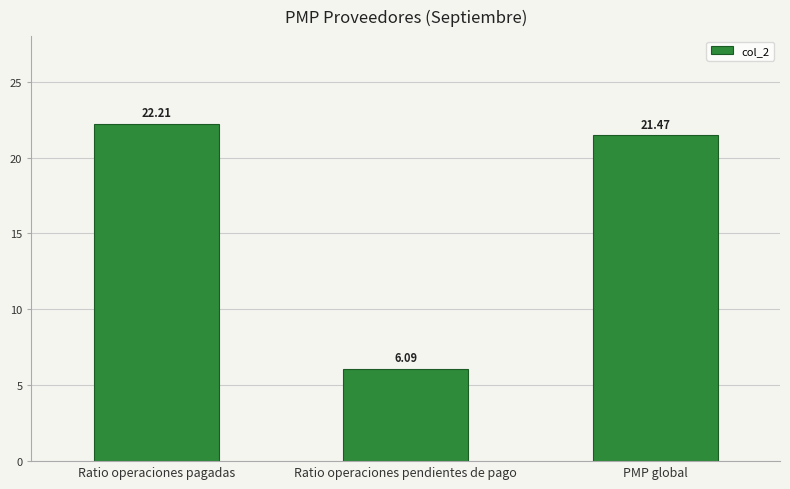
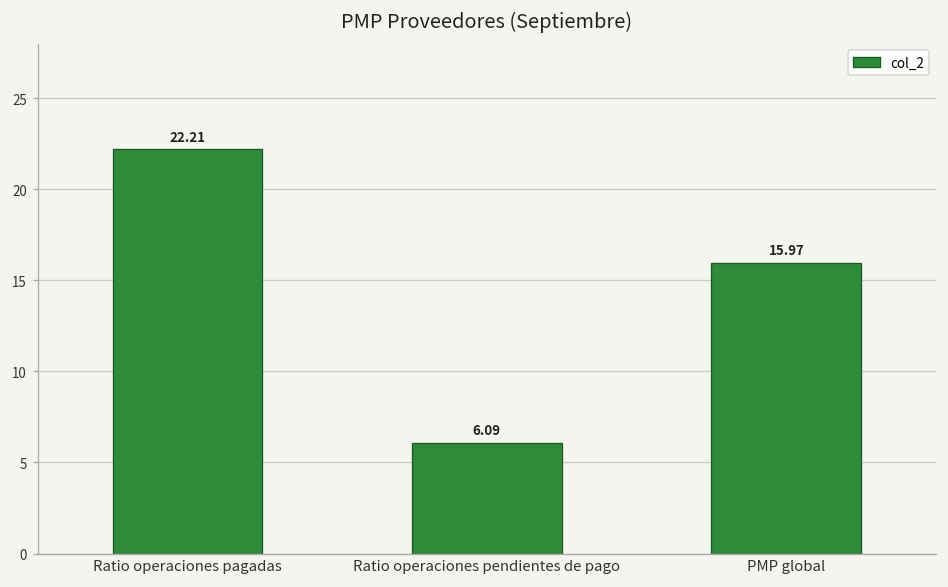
  {
    "Ratio operaciones pagadas": 22.21,
    "Ratio operaciones pendientes de pago": 6.09,
-   "PMP global": 21.47
+   "PMP global": 15.97
  }
